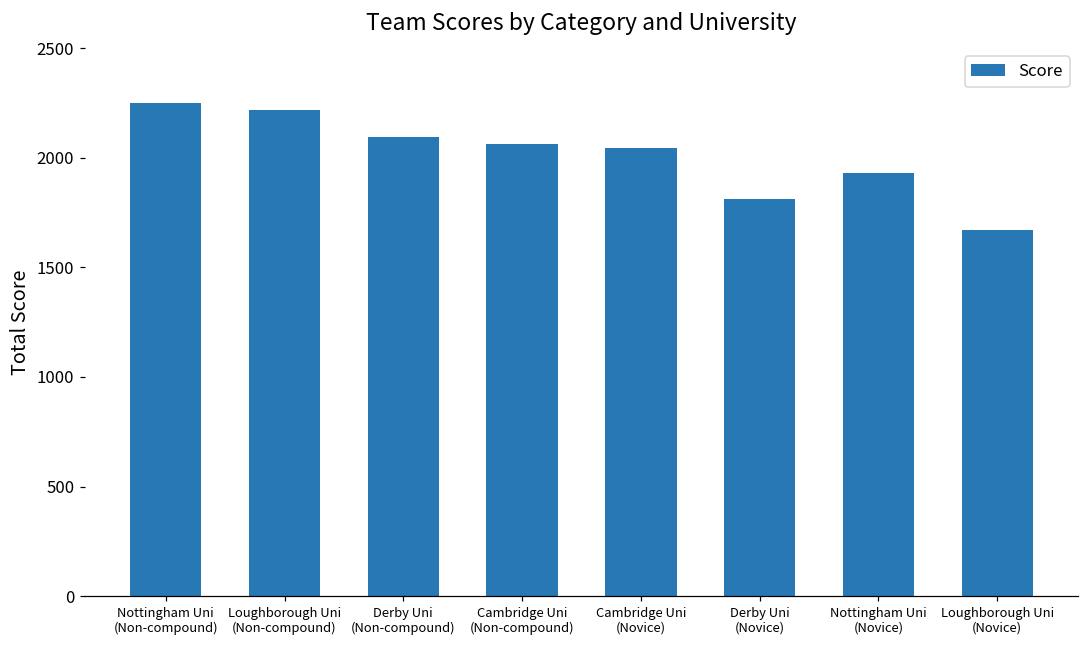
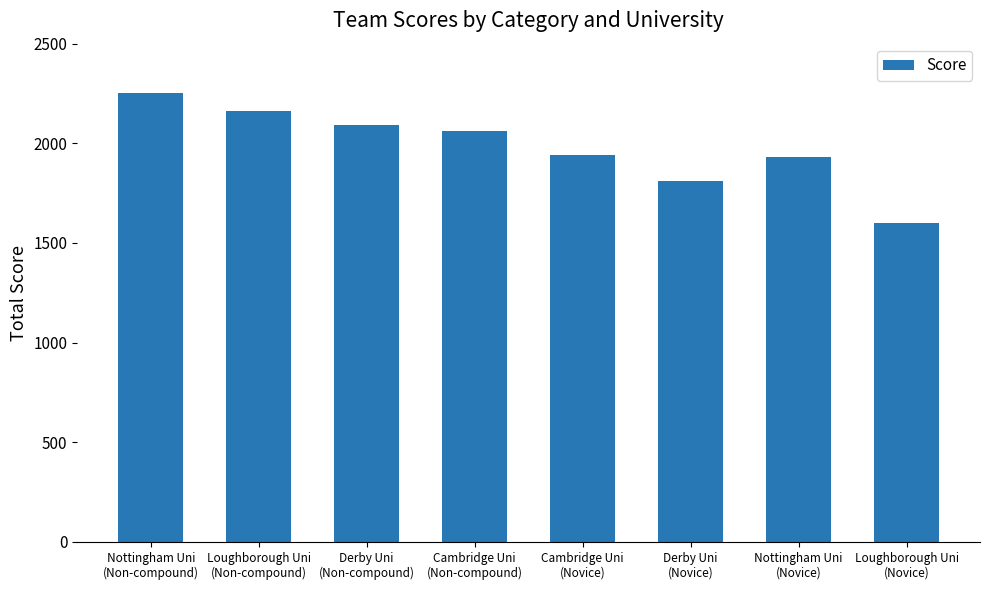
  {
    "Nottingham Uni (Non-compound)": 2250,
-   "Loughborough Uni (Non-compound)": 2220,
+   "Loughborough Uni (Non-compound)": 2160,
    "Derby Uni (Non-compound)": 2090,
    "Cambridge Uni (Non-compound)": 2060,
-   "Cambridge Uni (Novice)": 2040,
+   "Cambridge Uni (Novice)": 1940,
    "Derby Uni (Novice)": 1810,
    "Nottingham Uni (Novice)": 1930,
-   "Loughborough Uni (Novice)": 1670
+   "Loughborough Uni (Novice)": 1600
  }
